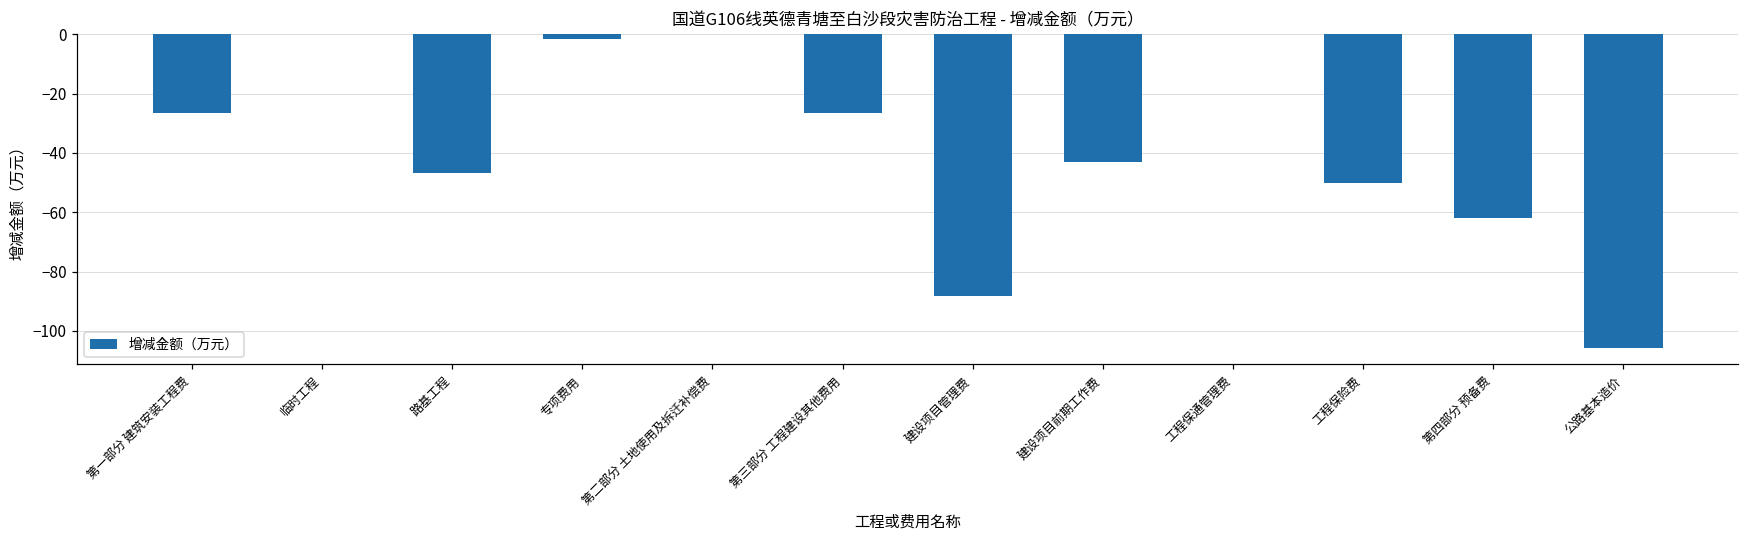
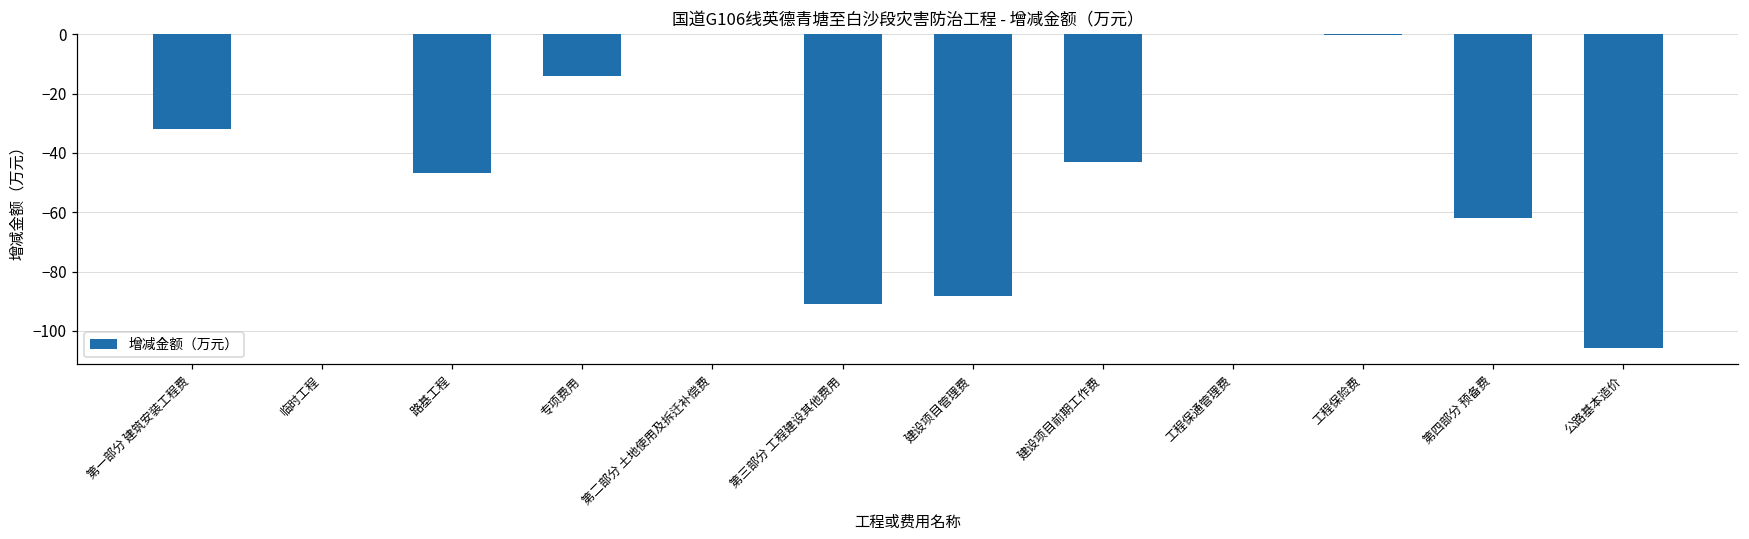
  {
-   "第一部分 建筑安装工程费": -26,
+   "第一部分 建筑安装工程费": -32,
    "临时工程": 0,
    "路基工程": -47,
-   "专项费用": -1,
+   "专项费用": -14,
    "第二部分 土地使用及拆迁补偿费": 0,
-   "第三部分 工程建设其他费用": -27,
+   "第三部分 工程建设其他费用": -91,
    "建设项目管理费": -88,
    "建设项目前期工作费": -43,
    "工程保通管理费": 0,
-   "工程保险费": -50,
+   "工程保险费": 0,
    "第四部分 预备费": -62,
    "公路基本造价": -106
  }
